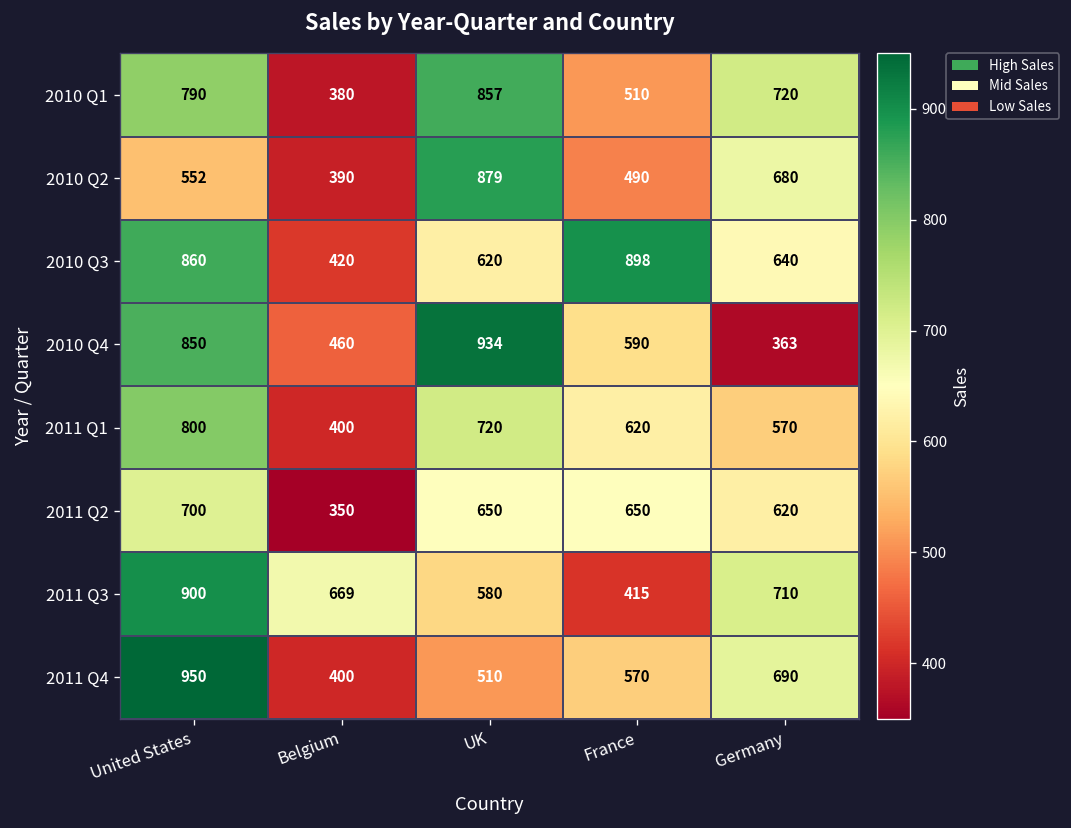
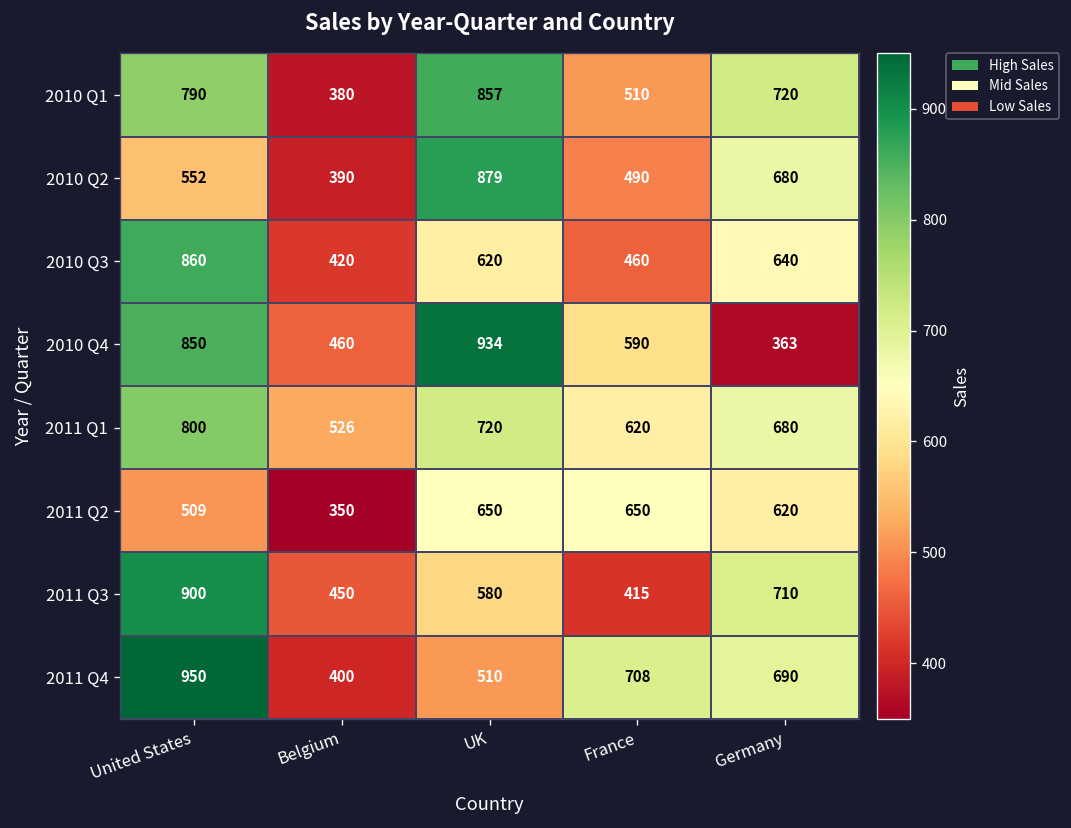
  {
    "2010 Q1": {
      "United States": 790,
      "Belgium": 380,
      "UK": 857,
      "France": 510,
      "Germany": 720
    },
    "2010 Q2": {
      "United States": 552,
      "Belgium": 390,
      "UK": 879,
      "France": 490,
      "Germany": 680
    },
    "2010 Q3": {
      "United States": 860,
      "Belgium": 420,
      "UK": 620,
-     "France": 898,
+     "France": 460,
      "Germany": 640
    },
    "2010 Q4": {
      "United States": 850,
      "Belgium": 460,
      "UK": 934,
      "France": 590,
      "Germany": 363
    },
    "2011 Q1": {
      "United States": 800,
-     "Belgium": 400,
+     "Belgium": 526,
      "UK": 720,
      "France": 620,
-     "Germany": 570
+     "Germany": 680
    },
    "2011 Q2": {
-     "United States": 700,
+     "United States": 509,
      "Belgium": 350,
      "UK": 650,
      "France": 650,
      "Germany": 620
    },
    "2011 Q3": {
      "United States": 900,
-     "Belgium": 669,
+     "Belgium": 450,
      "UK": 580,
      "France": 415,
      "Germany": 710
    },
    "2011 Q4": {
      "United States": 950,
      "Belgium": 400,
      "UK": 510,
-     "France": 570,
+     "France": 708,
      "Germany": 690
    }
  }
